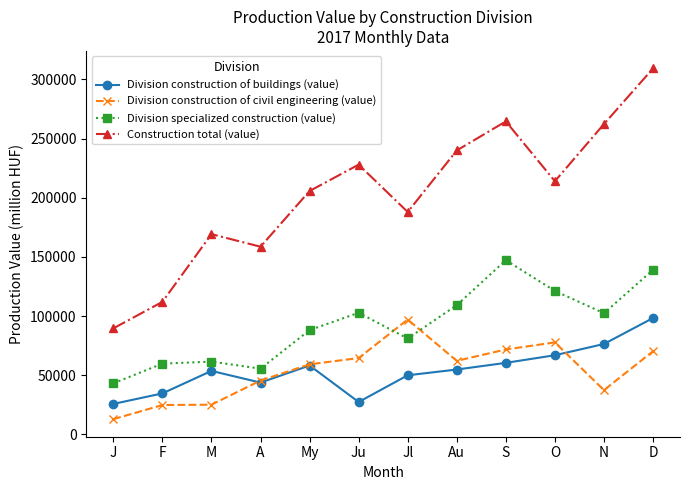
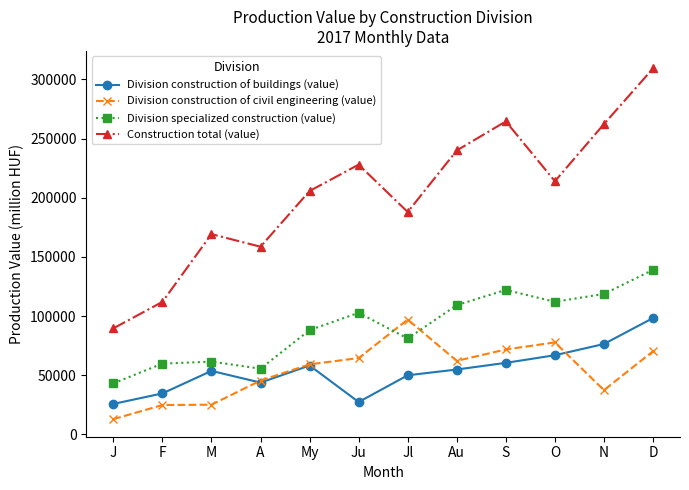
  {
    "Division construction of buildings (value)": {
      "J": 26000,
      "F": 35000,
      "M": 54000,
      "Ju": 27000,
      "Jl": 50000,
      "Au": 55000,
      "S": 61000,
      "O": 67000,
      "N": 76000,
      "D": 98000
    },
    "Division construction of civil engineering (value)": {
      "J": 13000,
      "F": 25000,
      "M": 25000,
      "Ju": 65000,
      "Jl": 97000,
      "Au": 62000,
      "S": 72000,
      "O": 78000,
      "N": 37000,
      "D": 70000
    },
    "Division specialized construction (value)": {
      "J": 43000,
      "F": 60000,
      "M": 62000,
      "A": 56000,
      "My": 88000,
      "Ju": 103000,
      "Jl": 81000,
      "Au": 109000,
-     "S": 147000,
-     "O": 121000,
-     "N": 102000,
+     "S": 122000,
+     "O": 112000,
+     "N": 119000,
      "D": 139000
    },
    "Construction total (value)": {
      "J": 90000,
      "F": 112000,
      "M": 169000,
      "A": 159000,
      "My": 206000,
      "Ju": 228000,
      "Jl": 188000,
      "Au": 240000,
      "S": 265000,
      "O": 214000,
      "N": 262000,
      "D": 309000
    }
  }
